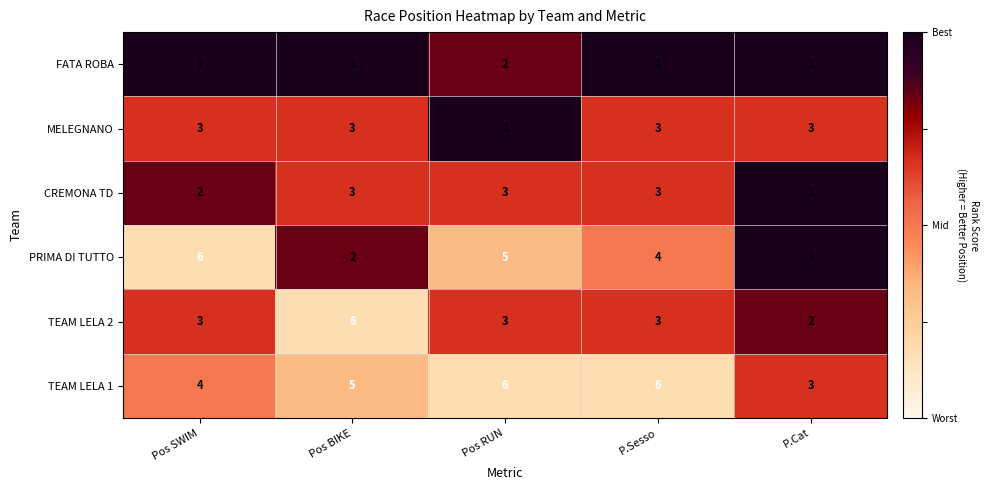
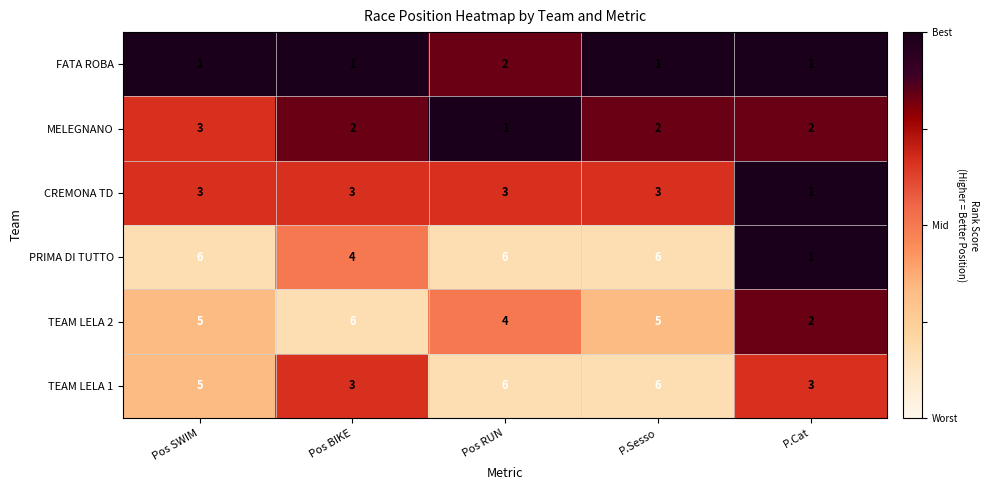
  {
    "FATA ROBA": {
      "Pos RUN": 2
    },
    "MELEGNANO": {
      "Pos SWIM": 3,
-     "Pos BIKE": 3,
-     "P.Sesso": 3,
-     "P.Cat": 3
+     "Pos BIKE": 2,
+     "P.Sesso": 2,
+     "P.Cat": 2
    },
    "CREMONA TD": {
-     "Pos SWIM": 2,
+     "Pos SWIM": 3,
      "Pos BIKE": 3,
      "Pos RUN": 3,
      "P.Sesso": 3
    },
    "PRIMA DI TUTTO": {
      "Pos SWIM": 6,
-     "Pos BIKE": 2,
-     "Pos RUN": 5,
-     "P.Sesso": 4
+     "Pos BIKE": 4,
+     "Pos RUN": 6,
+     "P.Sesso": 6
    },
    "TEAM LELA 2": {
-     "Pos SWIM": 3,
+     "Pos SWIM": 5,
      "Pos BIKE": 6,
-     "Pos RUN": 3,
-     "P.Sesso": 3,
+     "Pos RUN": 4,
+     "P.Sesso": 5,
      "P.Cat": 2
    },
    "TEAM LELA 1": {
-     "Pos SWIM": 4,
-     "Pos BIKE": 5,
+     "Pos SWIM": 5,
+     "Pos BIKE": 3,
      "Pos RUN": 6,
      "P.Sesso": 6,
      "P.Cat": 3
    }
  }
